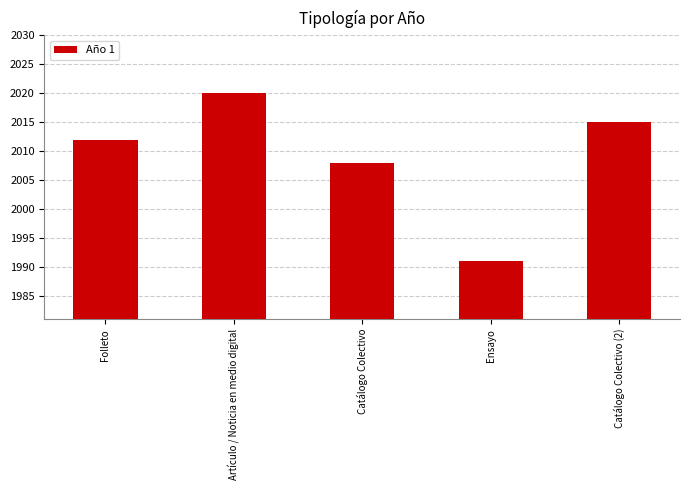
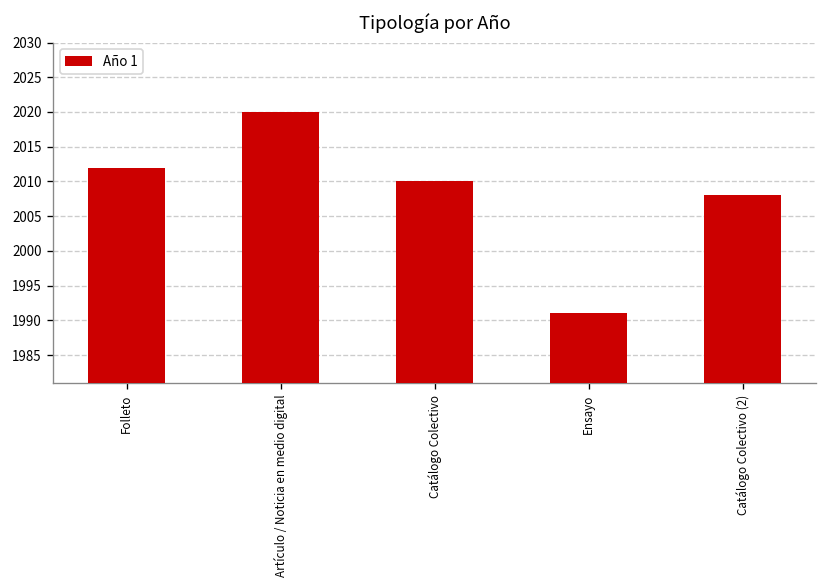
  {
    "Folleto": 2012,
    "Artículo / Noticia en medio digital": 2020,
-   "Catálogo Colectivo": 2008,
+   "Catálogo Colectivo": 2010,
    "Ensayo": 1991,
-   "Catálogo Colectivo (2)": 2015
+   "Catálogo Colectivo (2)": 2008
  }
